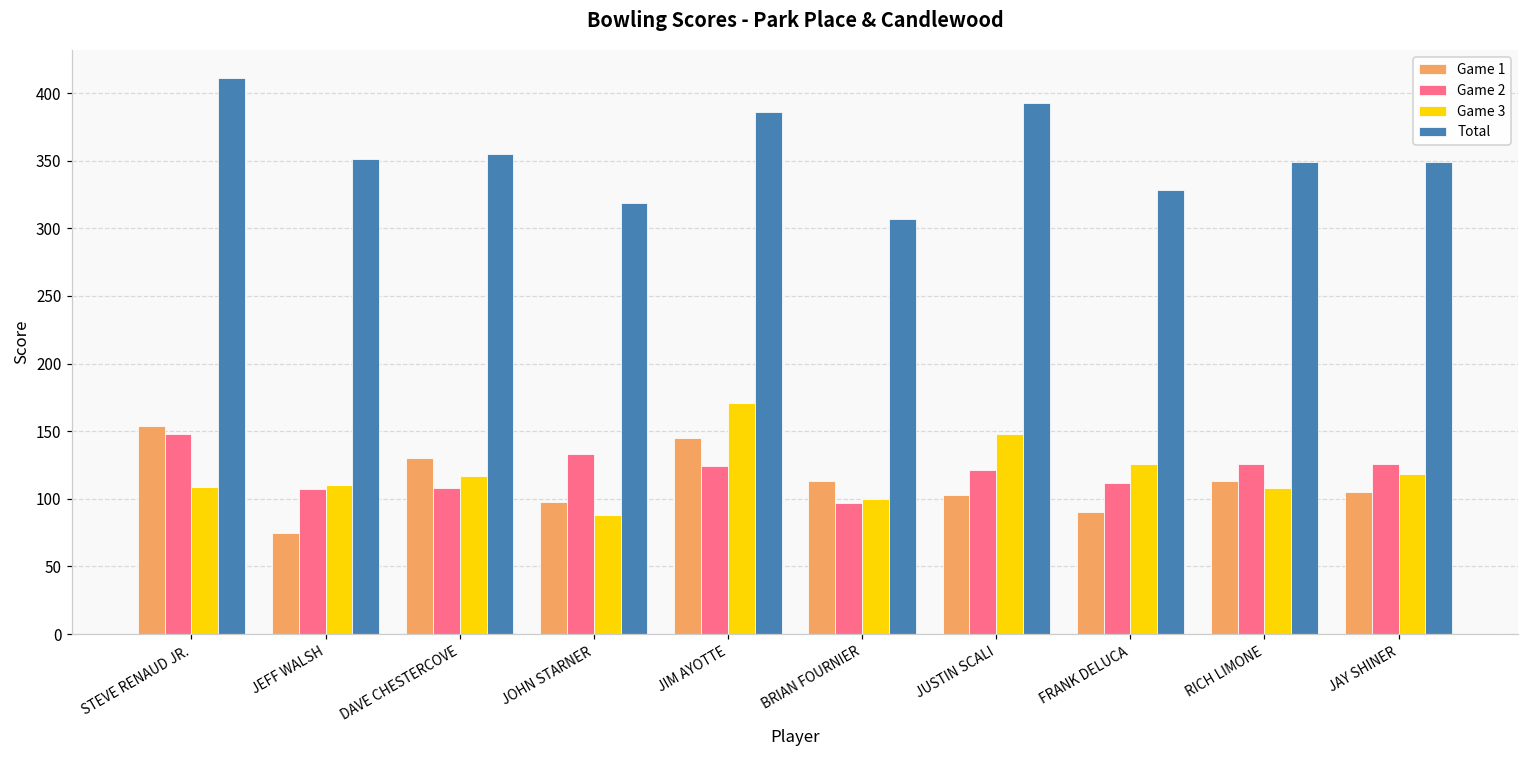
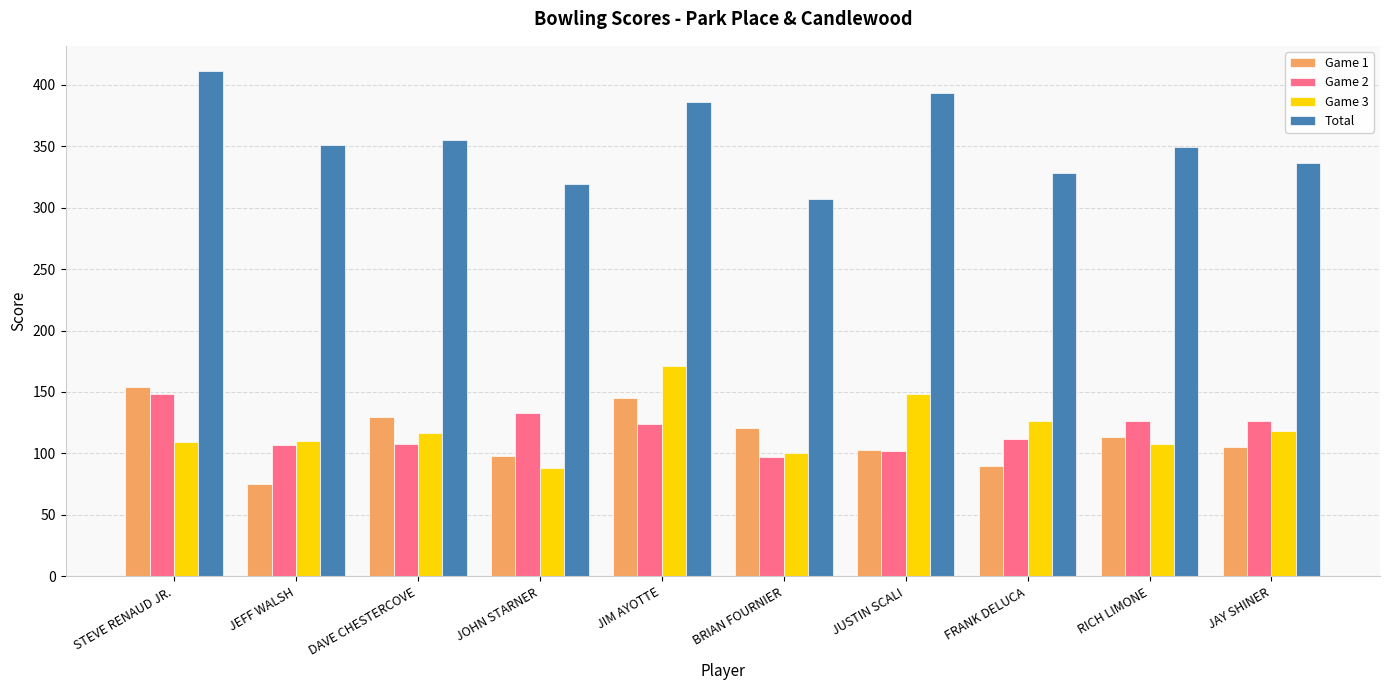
  {
    "Game 1": {
      "STEVE RENAUD JR.": 154,
      "JEFF WALSH": 75,
      "DAVE CHESTERCOVE": 130,
      "JOHN STARNER": 98,
      "JIM AYOTTE": 145,
-     "BRIAN FOURNIER": 113,
+     "BRIAN FOURNIER": 121,
      "JUSTIN SCALI": 103,
      "FRANK DELUCA": 90,
      "RICH LIMONE": 113,
      "JAY SHINER": 105
    },
    "Game 2": {
      "STEVE RENAUD JR.": 148,
      "JEFF WALSH": 107,
      "DAVE CHESTERCOVE": 108,
      "JOHN STARNER": 133,
      "JIM AYOTTE": 124,
      "BRIAN FOURNIER": 97,
-     "JUSTIN SCALI": 121,
+     "JUSTIN SCALI": 102,
      "FRANK DELUCA": 112,
      "RICH LIMONE": 126,
      "JAY SHINER": 126
    },
    "Game 3": {
      "STEVE RENAUD JR.": 109,
      "JEFF WALSH": 110,
      "DAVE CHESTERCOVE": 117,
      "JOHN STARNER": 88,
      "JIM AYOTTE": 171,
      "BRIAN FOURNIER": 100,
      "JUSTIN SCALI": 148,
      "FRANK DELUCA": 126,
      "RICH LIMONE": 108,
      "JAY SHINER": 118
    },
    "Total": {
      "STEVE RENAUD JR.": 411,
      "JEFF WALSH": 351,
      "DAVE CHESTERCOVE": 355,
      "JOHN STARNER": 319,
      "JIM AYOTTE": 386,
      "BRIAN FOURNIER": 307,
      "JUSTIN SCALI": 393,
      "FRANK DELUCA": 328,
      "RICH LIMONE": 349,
-     "JAY SHINER": 349
+     "JAY SHINER": 336
    }
  }
